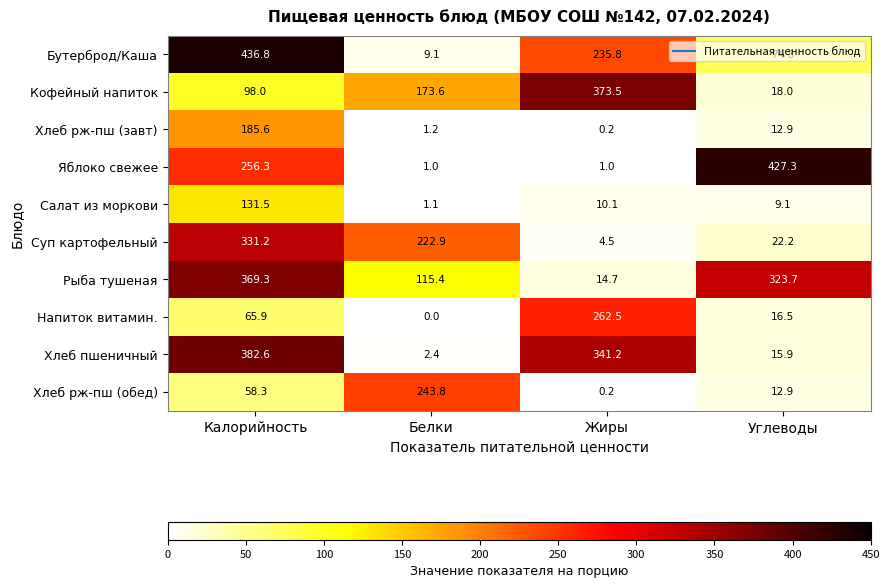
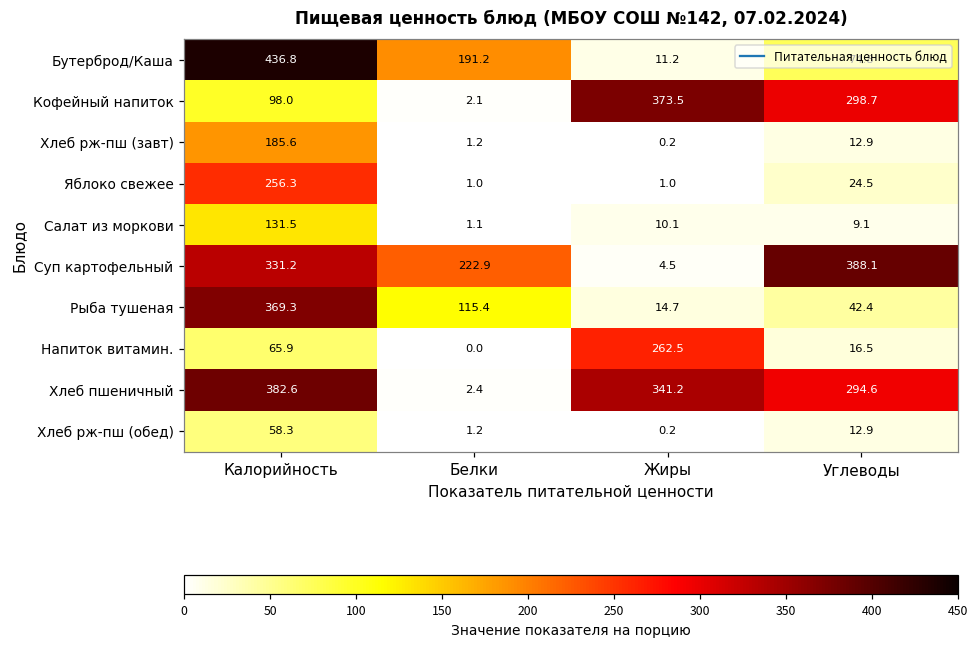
  {
    "Бутерброд/Каша": {
      "Калорийность": 436.8,
-     "Белки": 9.1,
-     "Жиры": 235.8
+     "Белки": 191.2,
+     "Жиры": 11.2
    },
    "Кофейный напиток": {
      "Калорийность": 98.0,
-     "Белки": 173.6,
+     "Белки": 2.1,
      "Жиры": 373.5,
-     "Углеводы": 18.0
+     "Углеводы": 298.7
    },
    "Хлеб рж-пш (завт)": {
      "Калорийность": 185.6,
      "Белки": 1.2,
      "Жиры": 0.2,
      "Углеводы": 12.9
    },
    "Яблоко свежее": {
      "Калорийность": 256.3,
      "Белки": 1.0,
      "Жиры": 1.0,
-     "Углеводы": 427.3
+     "Углеводы": 24.5
    },
    "Салат из моркови": {
      "Калорийность": 131.5,
      "Белки": 1.1,
      "Жиры": 10.1,
      "Углеводы": 9.1
    },
    "Суп картофельный": {
      "Калорийность": 331.2,
      "Белки": 222.9,
      "Жиры": 4.5,
-     "Углеводы": 22.2
+     "Углеводы": 388.1
    },
    "Рыба тушеная": {
      "Калорийность": 369.3,
      "Белки": 115.4,
      "Жиры": 14.7,
-     "Углеводы": 323.7
+     "Углеводы": 42.4
    },
    "Напиток витамин.": {
      "Калорийность": 65.9,
      "Белки": 0.0,
      "Жиры": 262.5,
      "Углеводы": 16.5
    },
    "Хлеб пшеничный": {
      "Калорийность": 382.6,
      "Белки": 2.4,
      "Жиры": 341.2,
-     "Углеводы": 15.9
+     "Углеводы": 294.6
    },
    "Хлеб рж-пш (обед)": {
      "Калорийность": 58.3,
-     "Белки": 243.8,
+     "Белки": 1.2,
      "Жиры": 0.2,
      "Углеводы": 12.9
    }
  }
